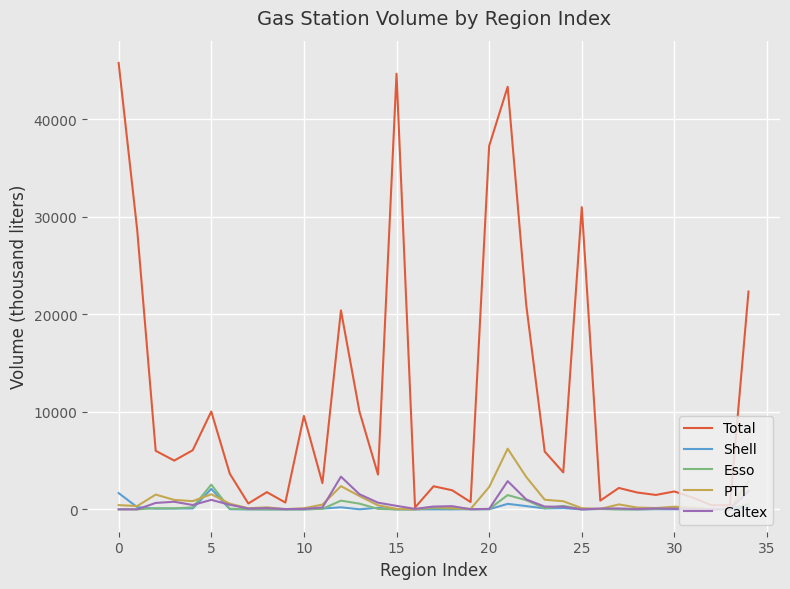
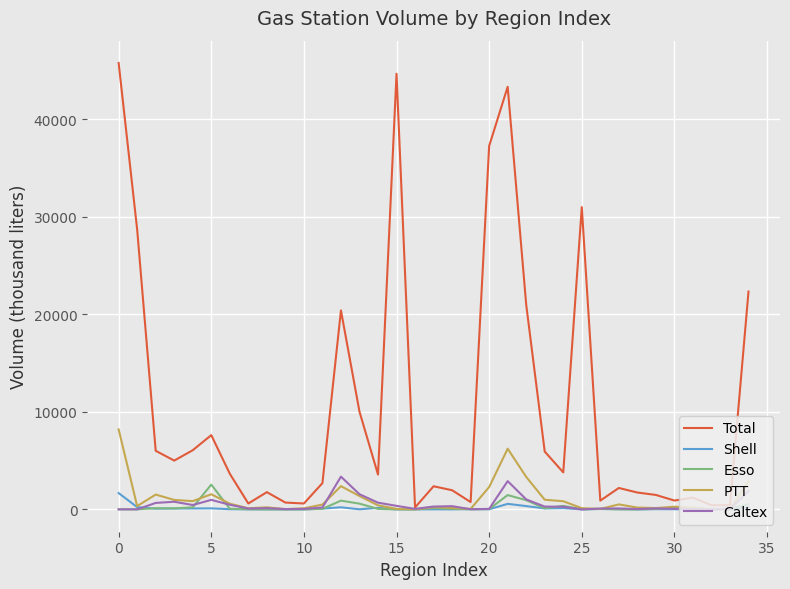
  {
    "Total": {
      "0": 46000,
-     "5": 10000,
-     "10": 10000,
+     "5": 8000,
+     "10": 1000,
      "15": 45000,
      "20": 37000,
      "25": 31000,
-     "30": 2000
+     "30": 1000
    },
    "Shell": {
      "0": 2000,
-     "5": 2000
+     "5": 0
    },
    "Esso": {
      "5": 3000
    },
    "PTT": {
-     "0": 0,
+     "0": 8000,
      "5": 2000,
      "20": 2000
    },
    "Caltex": {
      "5": 1000,
      "15": 0
    }
  }
